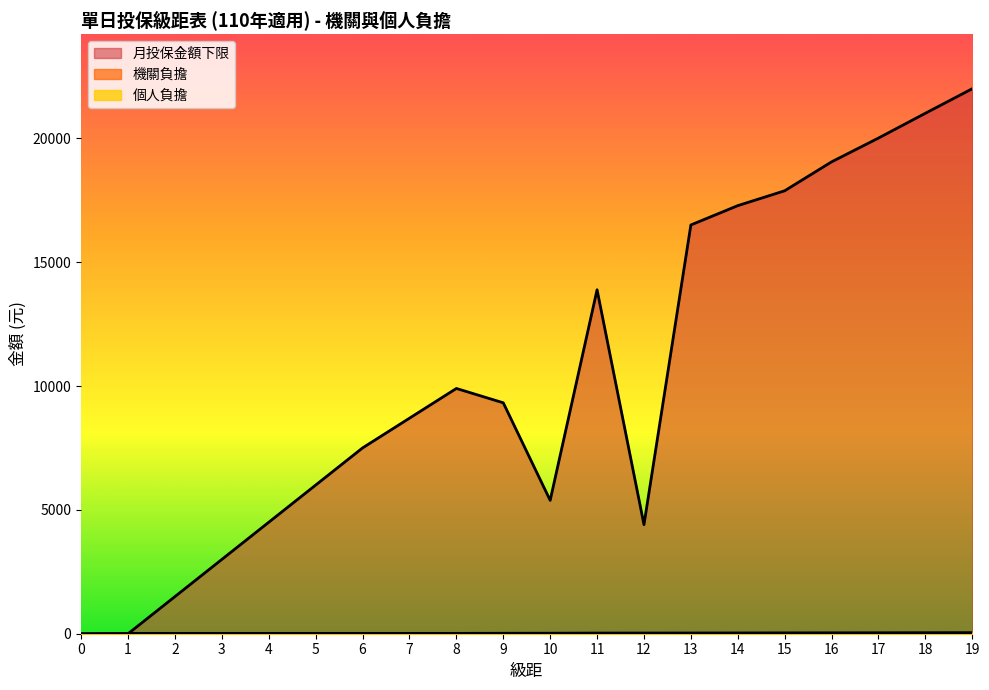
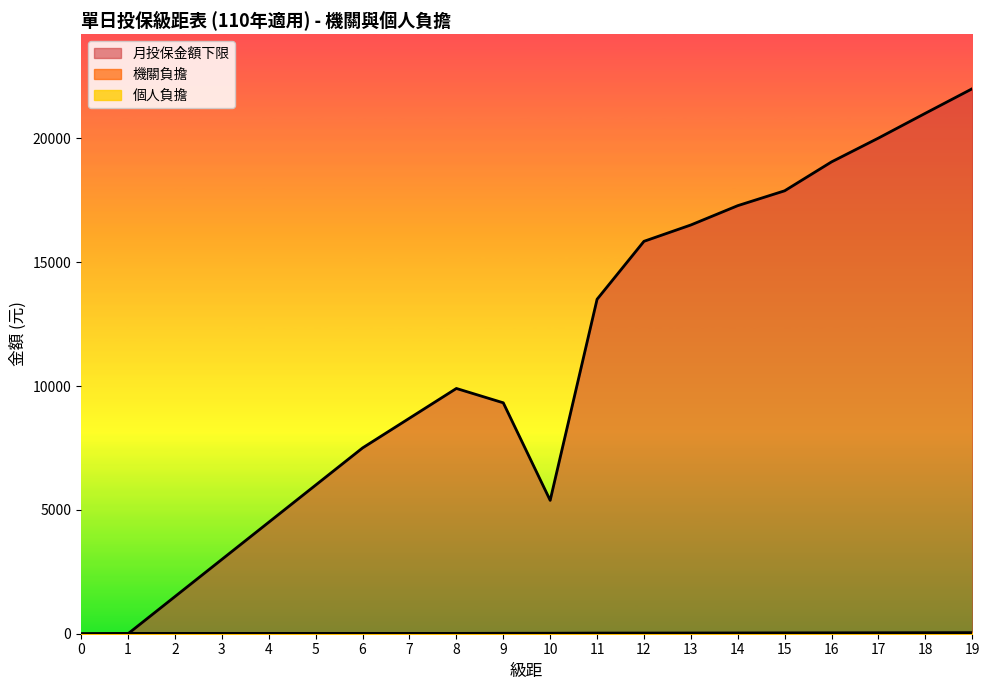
  {
    "月投保金額下限": {
      "2": 1500,
      "3": 3000,
      "4": 4500,
      "5": 6000,
      "6": 7500,
      "7": 8700,
      "8": 9900,
      "9": 9300,
      "10": 5400,
-     "11": 13900,
-     "12": 4400,
+     "11": 13500,
+     "12": 15800,
      "13": 16500,
      "14": 17300,
      "15": 17900,
      "16": 19000,
      "17": 20000,
      "18": 21000,
      "19": 22000
    }
  }
